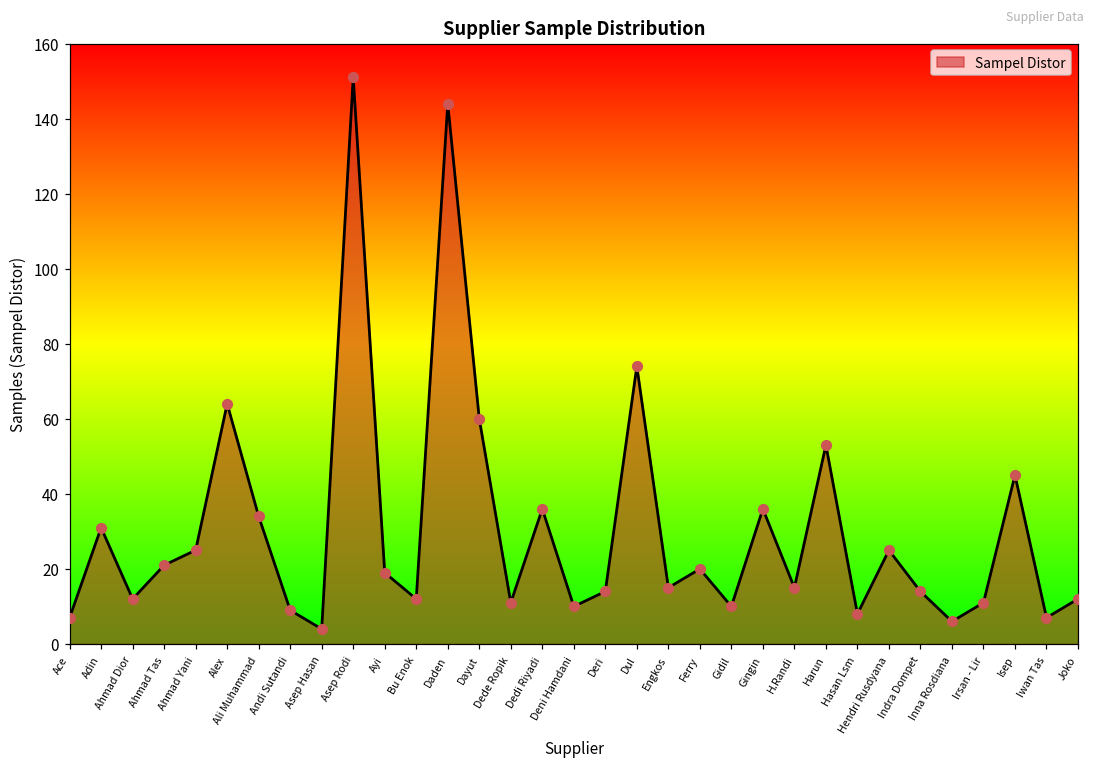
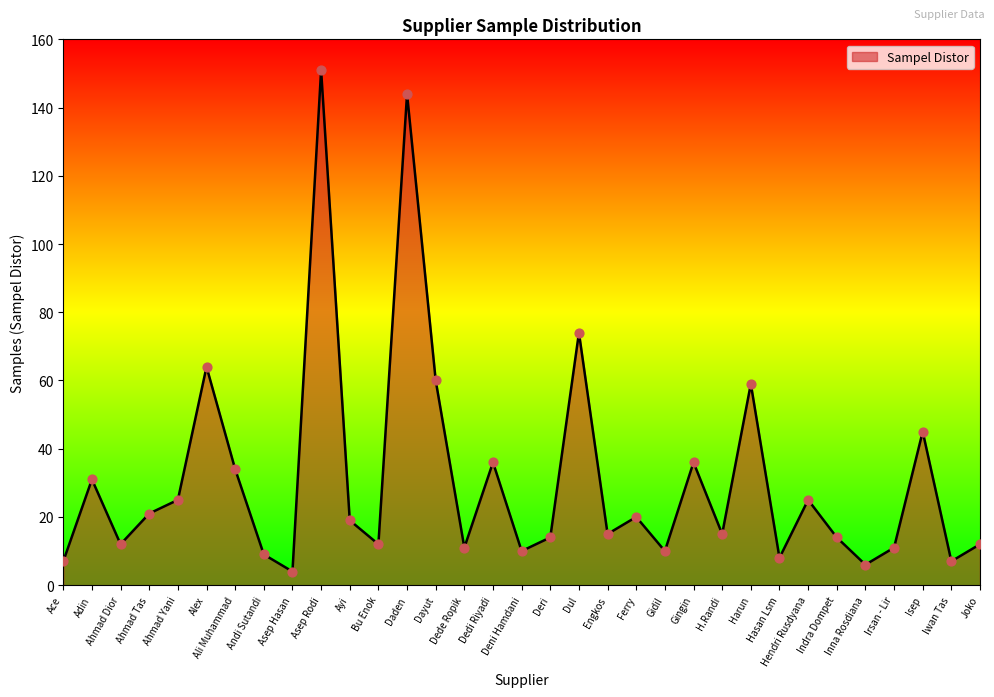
  {
    "Ace": 7,
    "Adin": 31,
    "Ahmad Dior": 12,
    "Ahmad Tas": 21,
    "Ahmad Yani": 25,
    "Alex": 64,
    "Ali Muhammad": 34,
    "Andi Sutandi": 9,
    "Asep Hasan": 4,
    "Asep Rodi": 151,
    "Ayi": 19,
    "Bu Enok": 12,
    "Daden": 144,
    "Dayut": 60,
    "Dede Ropik": 11,
    "Dedi Riyadi": 36,
    "Deni Hamdani": 10,
    "Deri": 14,
    "Dul": 74,
    "Engkos": 15,
    "Ferry": 20,
    "Gidil": 10,
    "Gingin": 36,
    "H.Randi": 15,
-   "Harun": 53,
+   "Harun": 59,
    "Hasan Lsm": 8,
    "Hendri Rusdyana": 25,
    "Indra Dompet": 14,
    "Inna Rosdiana": 6,
    "Irsan - Lir": 11,
    "Isep": 45,
    "Iwan Tas": 7,
    "Joko": 12
  }
